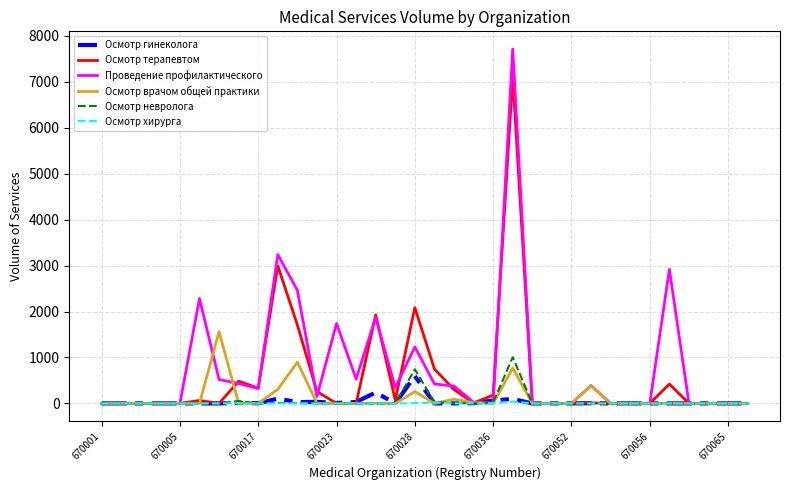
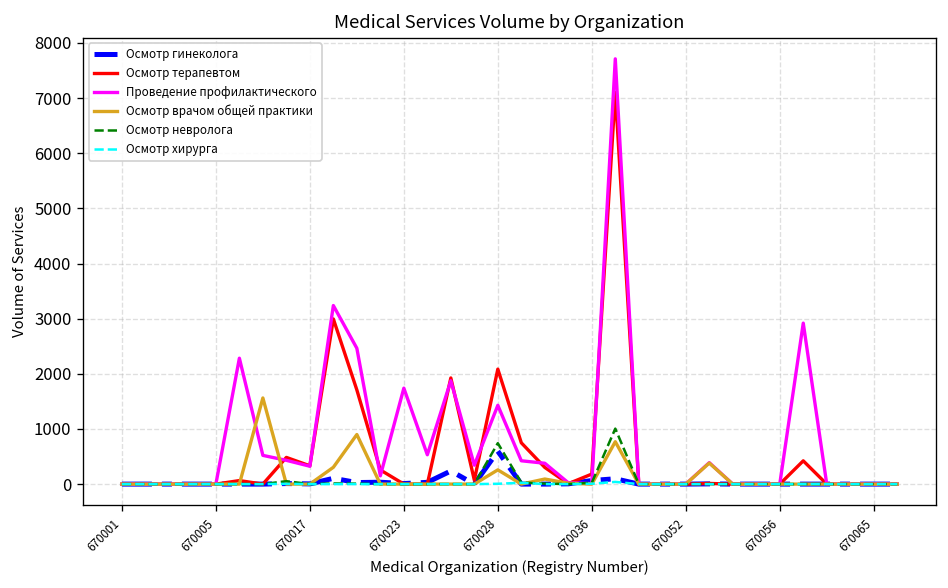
  {
    "Осмотр гинеколога": {
      "670028": 600
    },
    "Осмотр терапевтом": {
      "670028": 2100,
      "670036": 200
    },
    "Проведение профилактического": {
      "670023": 1700,
-     "670028": 1200
+     "670028": 1400
    },
    "Осмотр врачом общей практики": {
      "670028": 300
    },
    "Осмотр невролога": {
      "670028": 700
    },
    "Осмотр хирурга": {
      "670028": 0
    }
  }
